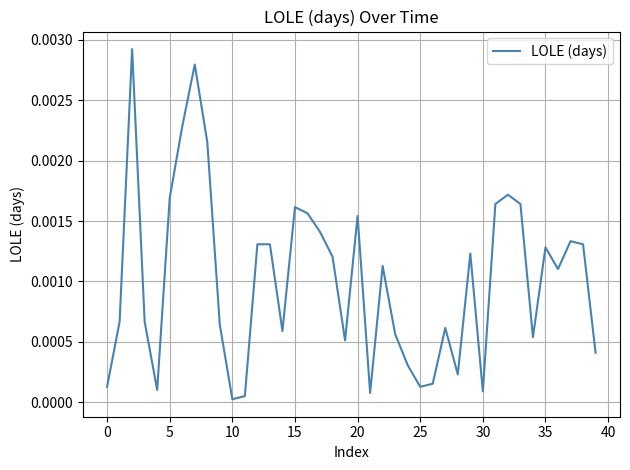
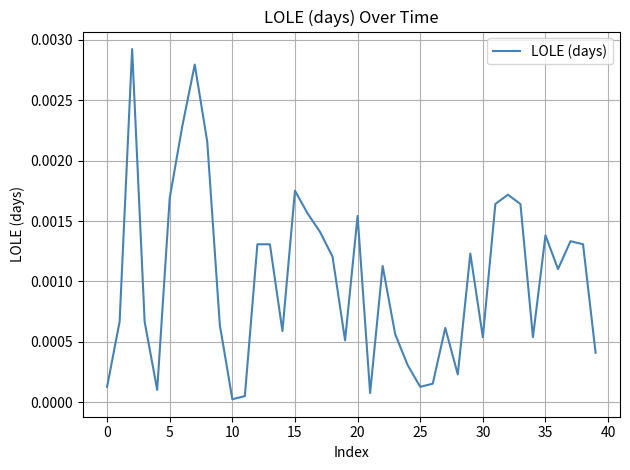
  {
    "0": 0.00013,
    "5": 0.00169,
    "10": 0.00003,
-   "15": 0.00162,
+   "15": 0.00175,
    "20": 0.00154,
    "25": 0.00013,
-   "30": 0.00009,
-   "35": 0.00128
+   "30": 0.00054,
+   "35": 0.00138
  }
